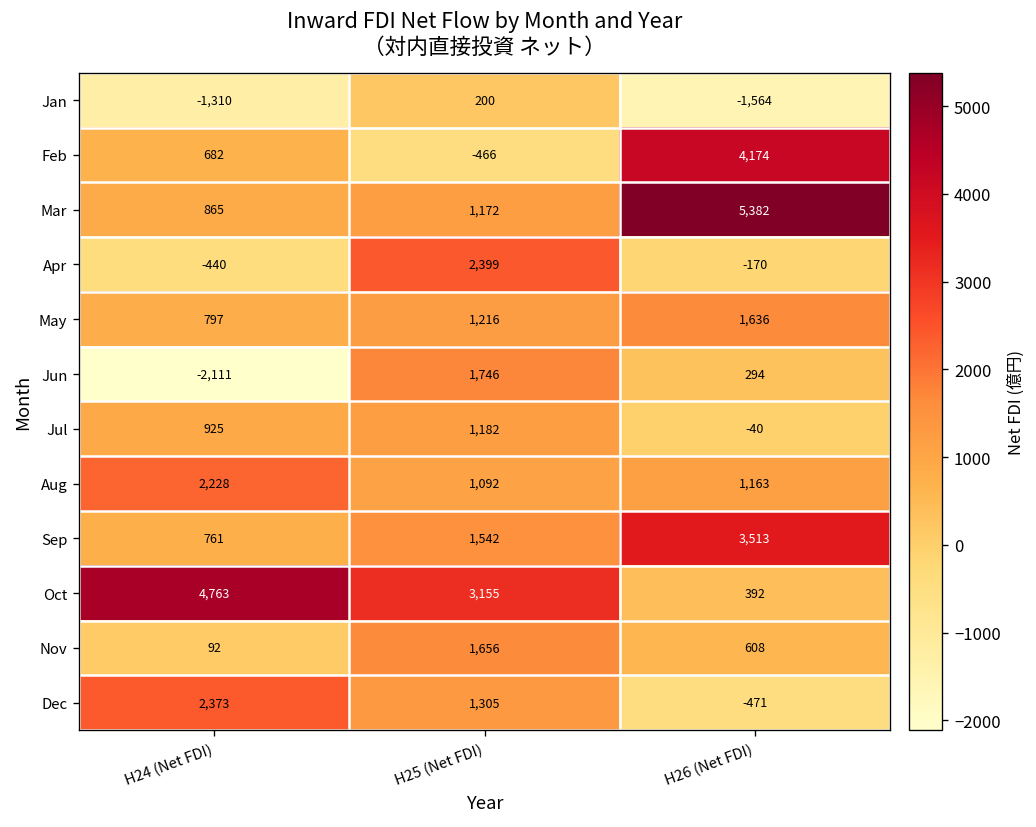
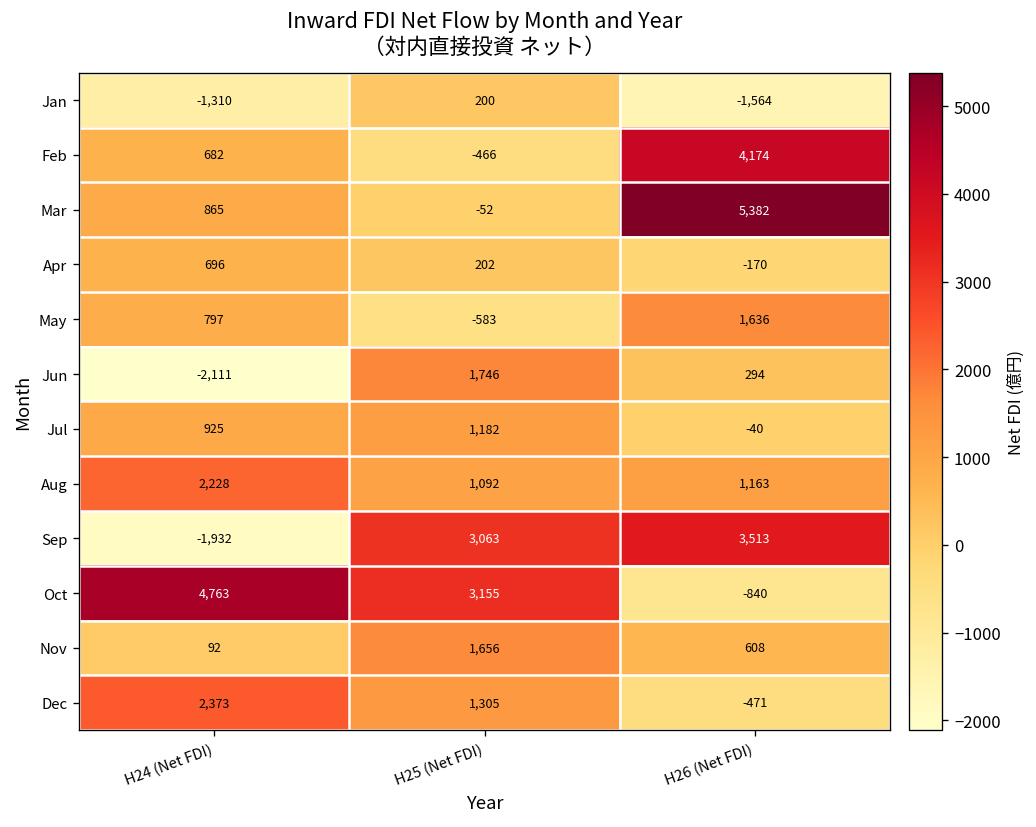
  {
    "Jan": {
      "H24 (Net FDI)": "-1,310",
      "H25 (Net FDI)": "200",
      "H26 (Net FDI)": "-1,564"
    },
    "Feb": {
      "H24 (Net FDI)": "682",
      "H25 (Net FDI)": "-466",
      "H26 (Net FDI)": "4,174"
    },
    "Mar": {
      "H24 (Net FDI)": "865",
-     "H25 (Net FDI)": "1,172",
+     "H25 (Net FDI)": "-52",
      "H26 (Net FDI)": "5,382"
    },
    "Apr": {
-     "H24 (Net FDI)": "-440",
-     "H25 (Net FDI)": "2,399",
+     "H24 (Net FDI)": "696",
+     "H25 (Net FDI)": "202",
      "H26 (Net FDI)": "-170"
    },
    "May": {
      "H24 (Net FDI)": "797",
-     "H25 (Net FDI)": "1,216",
+     "H25 (Net FDI)": "-583",
      "H26 (Net FDI)": "1,636"
    },
    "Jun": {
      "H24 (Net FDI)": "-2,111",
      "H25 (Net FDI)": "1,746",
      "H26 (Net FDI)": "294"
    },
    "Jul": {
      "H24 (Net FDI)": "925",
      "H25 (Net FDI)": "1,182",
      "H26 (Net FDI)": "-40"
    },
    "Aug": {
      "H24 (Net FDI)": "2,228",
      "H25 (Net FDI)": "1,092",
      "H26 (Net FDI)": "1,163"
    },
    "Sep": {
-     "H24 (Net FDI)": "761",
-     "H25 (Net FDI)": "1,542",
+     "H24 (Net FDI)": "-1,932",
+     "H25 (Net FDI)": "3,063",
      "H26 (Net FDI)": "3,513"
    },
    "Oct": {
      "H24 (Net FDI)": "4,763",
      "H25 (Net FDI)": "3,155",
-     "H26 (Net FDI)": "392"
+     "H26 (Net FDI)": "-840"
    },
    "Nov": {
      "H24 (Net FDI)": "92",
      "H25 (Net FDI)": "1,656",
      "H26 (Net FDI)": "608"
    },
    "Dec": {
      "H24 (Net FDI)": "2,373",
      "H25 (Net FDI)": "1,305",
      "H26 (Net FDI)": "-471"
    }
  }
